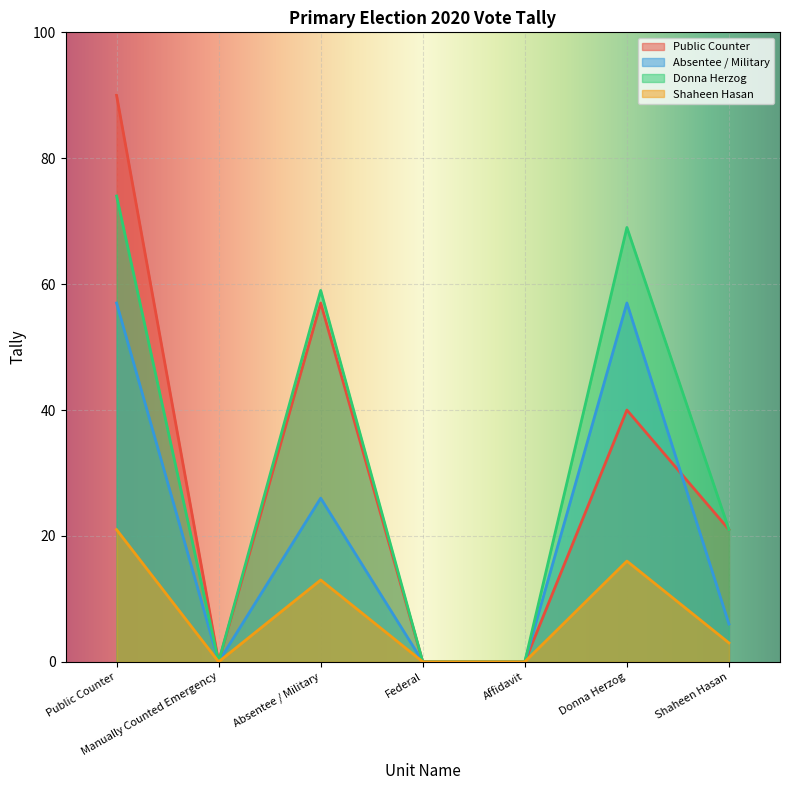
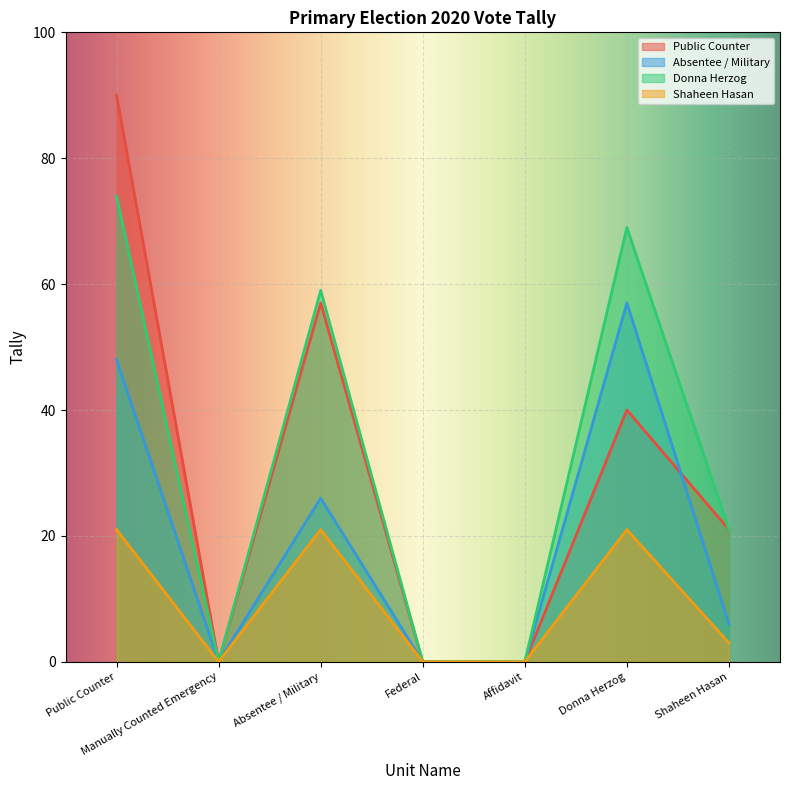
  {
    "Public Counter": {
      "Public Counter": 90,
      "Absentee / Military": 57,
      "Donna Herzog": 40
    },
    "Absentee / Military": {
-     "Public Counter": 57,
+     "Public Counter": 48,
      "Absentee / Military": 26,
      "Donna Herzog": 57,
      "Shaheen Hasan": 6
    },
    "Donna Herzog": {
      "Public Counter": 74,
      "Absentee / Military": 59,
      "Donna Herzog": 69
    },
    "Shaheen Hasan": {
      "Public Counter": 21,
-     "Absentee / Military": 13,
-     "Donna Herzog": 16,
+     "Absentee / Military": 21,
+     "Donna Herzog": 21,
      "Shaheen Hasan": 3
    }
  }
